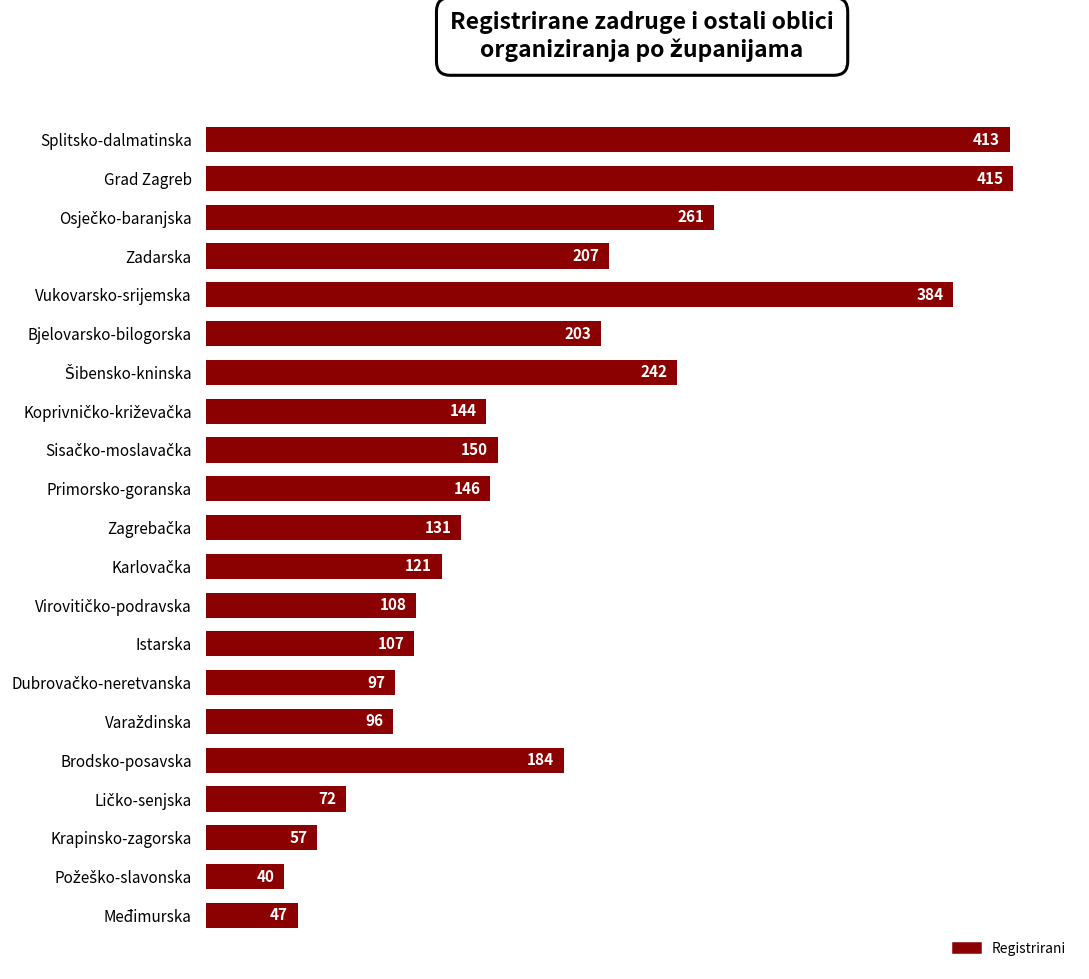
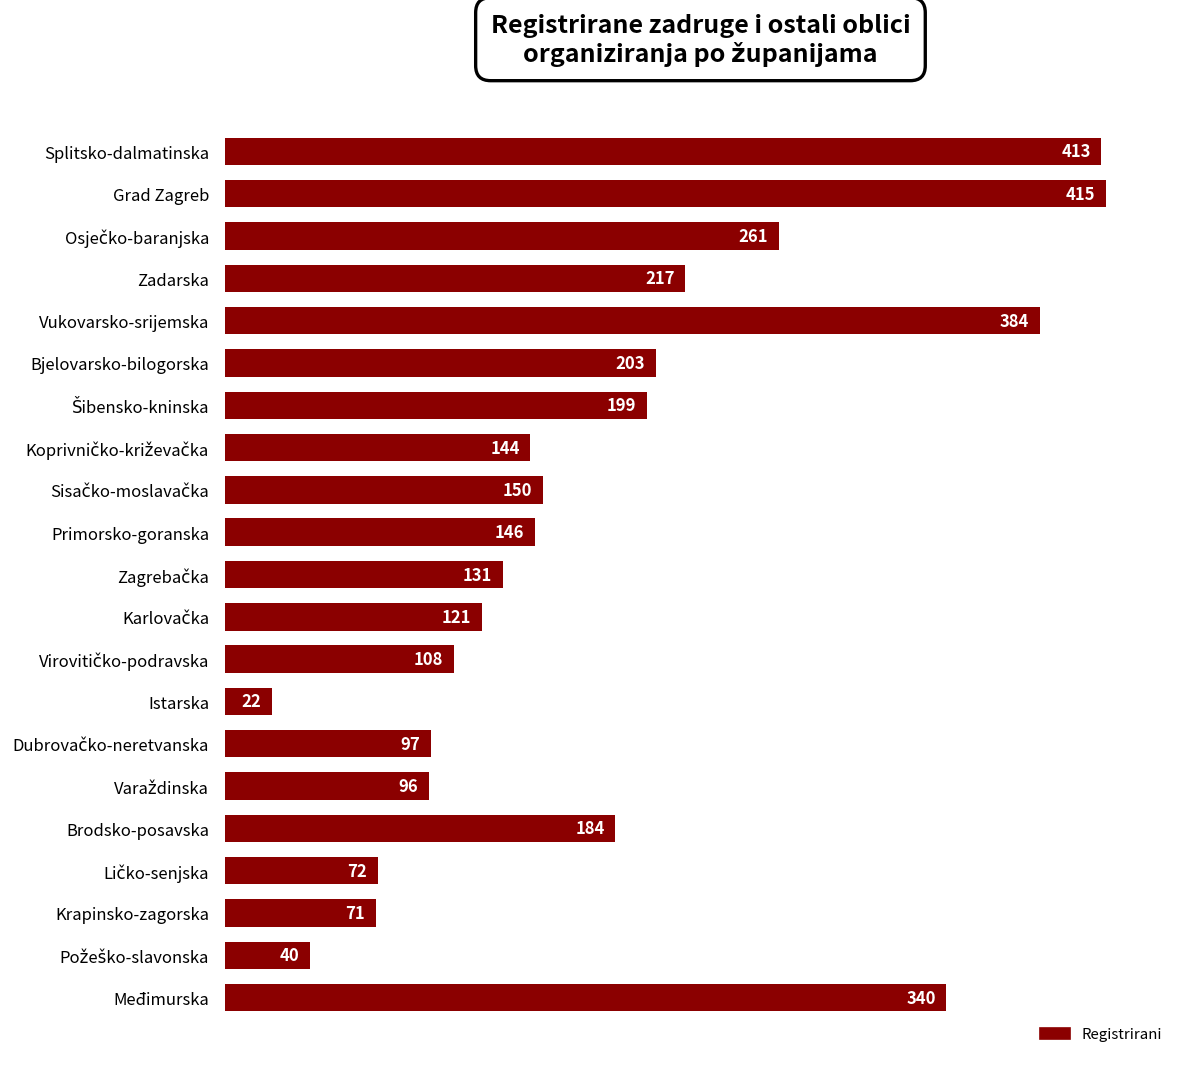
  {
    "Splitsko-dalmatinska": 413,
    "Grad Zagreb": 415,
    "Osječko-baranjska": 261,
-   "Zadarska": 207,
+   "Zadarska": 217,
    "Vukovarsko-srijemska": 384,
    "Bjelovarsko-bilogorska": 203,
-   "Šibensko-kninska": 242,
+   "Šibensko-kninska": 199,
    "Koprivničko-križevačka": 144,
    "Sisačko-moslavačka": 150,
    "Primorsko-goranska": 146,
    "Zagrebačka": 131,
    "Karlovačka": 121,
    "Virovitičko-podravska": 108,
-   "Istarska": 107,
+   "Istarska": 22,
    "Dubrovačko-neretvanska": 97,
    "Varaždinska": 96,
    "Brodsko-posavska": 184,
    "Ličko-senjska": 72,
-   "Krapinsko-zagorska": 57,
+   "Krapinsko-zagorska": 71,
    "Požeško-slavonska": 40,
-   "Međimurska": 47
+   "Međimurska": 340
  }
